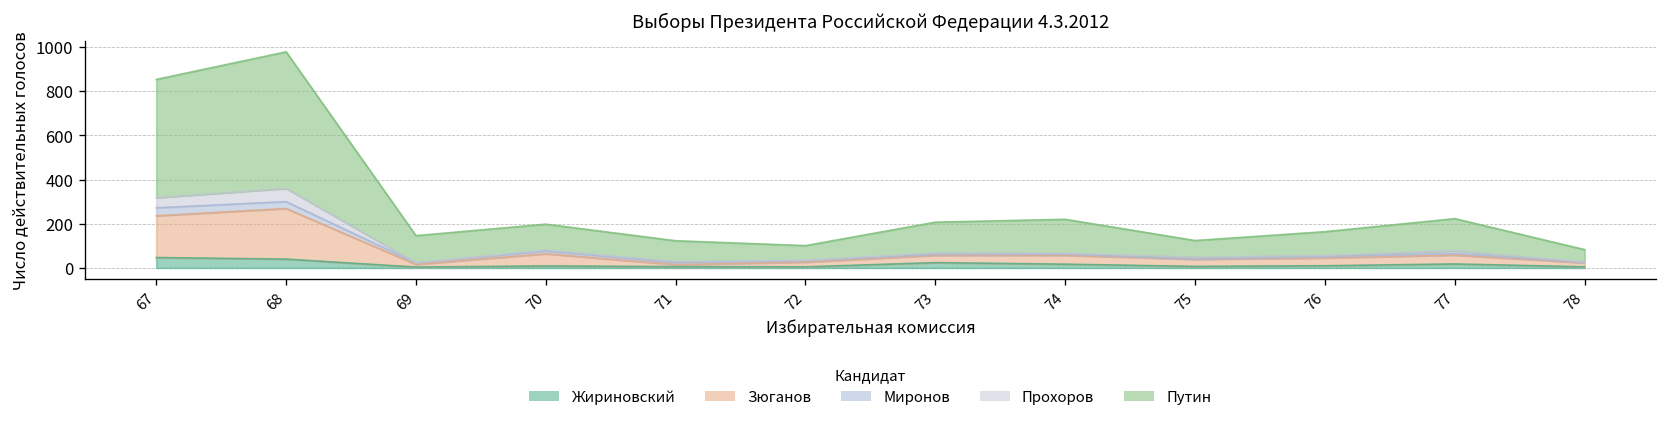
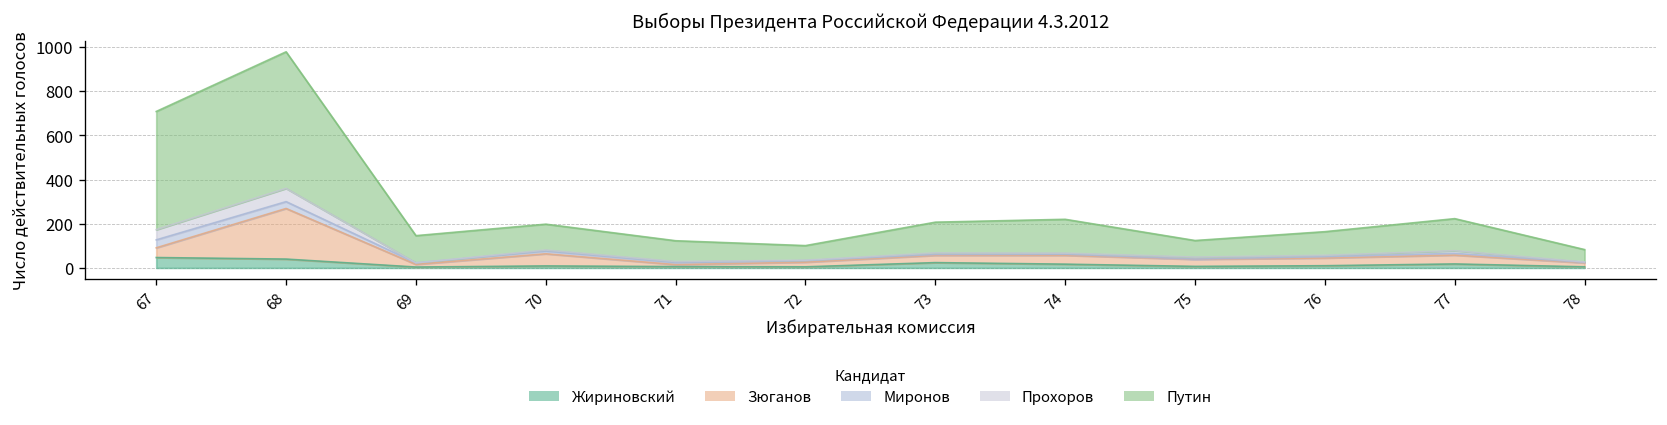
  {
    "Зюганов": {
-     "67": 190,
+     "67": 40,
      "68": 230
    }
  }
